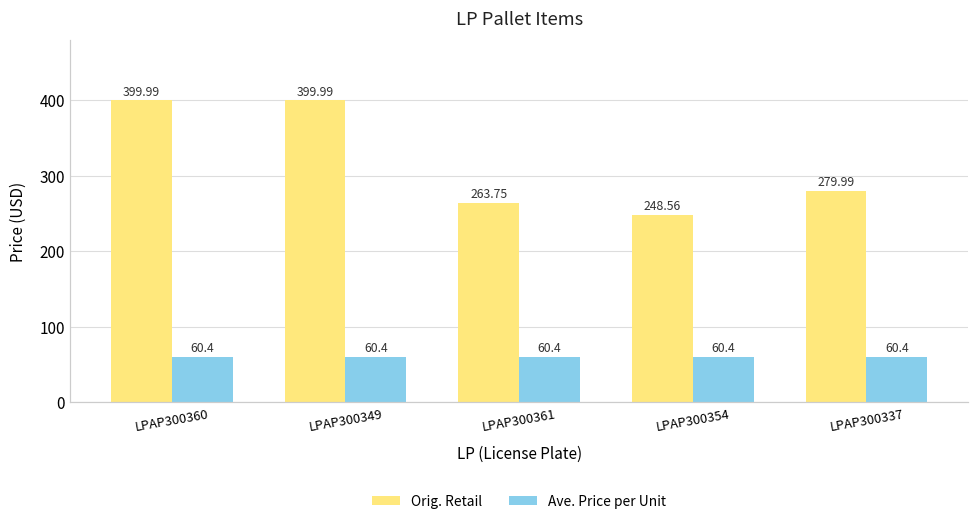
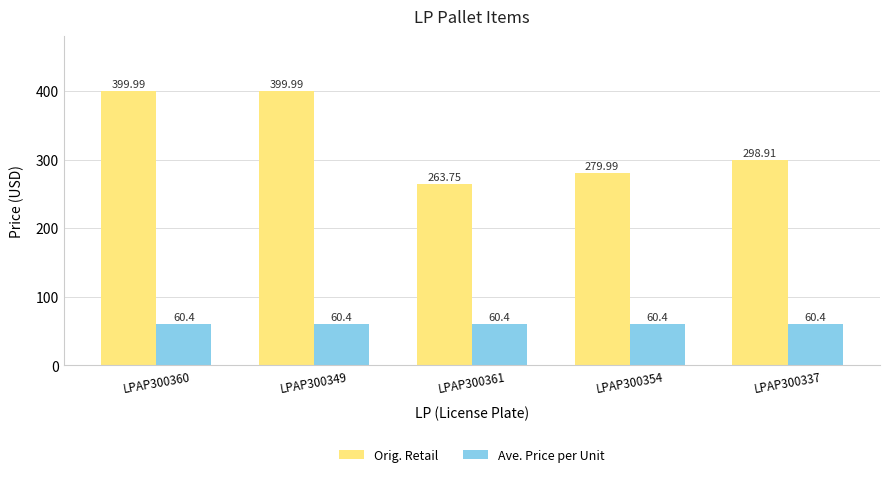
  {
    "Orig. Retail": {
      "LPAP300360": 399.99,
      "LPAP300349": 399.99,
      "LPAP300361": 263.75,
-     "LPAP300354": 248.56,
-     "LPAP300337": 279.99
+     "LPAP300354": 279.99,
+     "LPAP300337": 298.91
    },
    "Ave. Price per Unit": {
      "LPAP300360": 60.4,
      "LPAP300349": 60.4,
      "LPAP300361": 60.4,
      "LPAP300354": 60.4,
      "LPAP300337": 60.4
    }
  }
